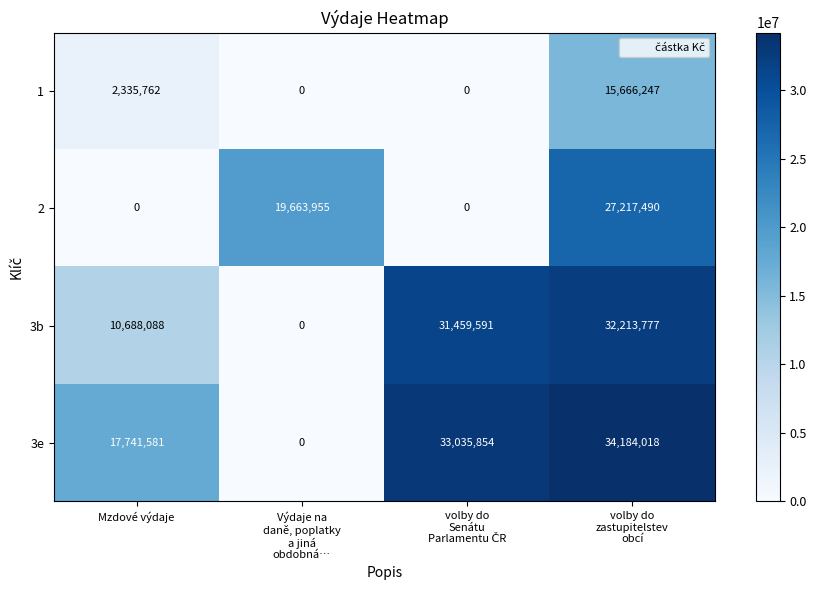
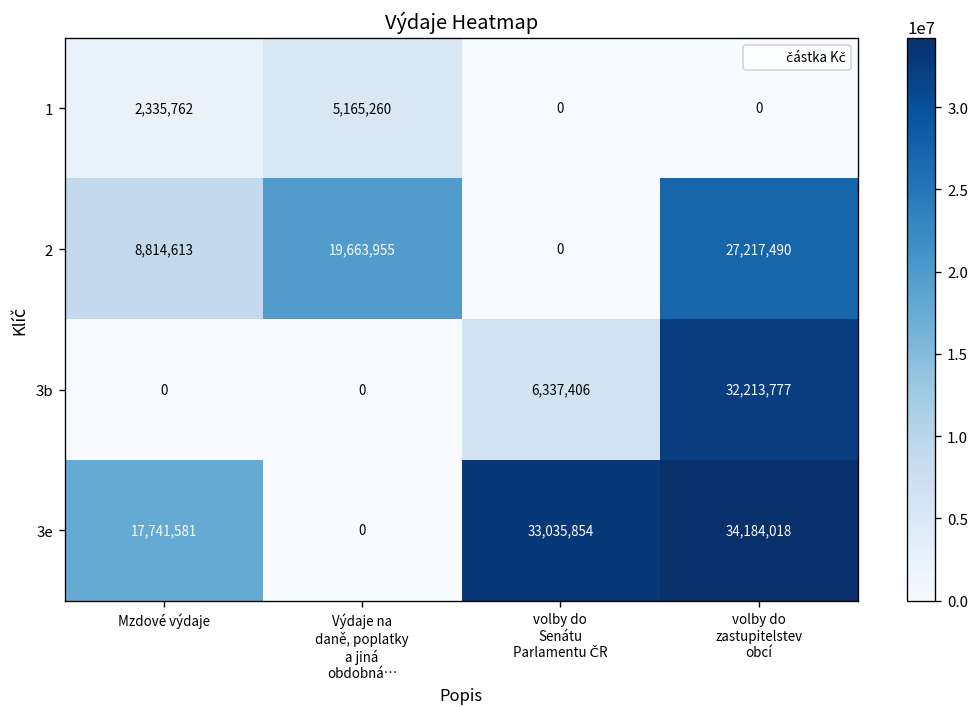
  {
    "1": {
      "Mzdové výdaje": "2,335,762",
-     "Výdaje na daně, poplatky a jiná obdobná…": "0",
+     "Výdaje na daně, poplatky a jiná obdobná…": "5,165,260",
      "volby do Senátu Parlamentu ČR": "0",
-     "volby do zastupitelstev obcí": "15,666,247"
+     "volby do zastupitelstev obcí": "0"
    },
    "2": {
-     "Mzdové výdaje": "0",
+     "Mzdové výdaje": "8,814,613",
      "Výdaje na daně, poplatky a jiná obdobná…": "19,663,955",
      "volby do Senátu Parlamentu ČR": "0",
      "volby do zastupitelstev obcí": "27,217,490"
    },
    "3b": {
-     "Mzdové výdaje": "10,688,088",
+     "Mzdové výdaje": "0",
      "Výdaje na daně, poplatky a jiná obdobná…": "0",
-     "volby do Senátu Parlamentu ČR": "31,459,591",
+     "volby do Senátu Parlamentu ČR": "6,337,406",
      "volby do zastupitelstev obcí": "32,213,777"
    },
    "3e": {
      "Mzdové výdaje": "17,741,581",
      "Výdaje na daně, poplatky a jiná obdobná…": "0",
      "volby do Senátu Parlamentu ČR": "33,035,854",
      "volby do zastupitelstev obcí": "34,184,018"
    }
  }
